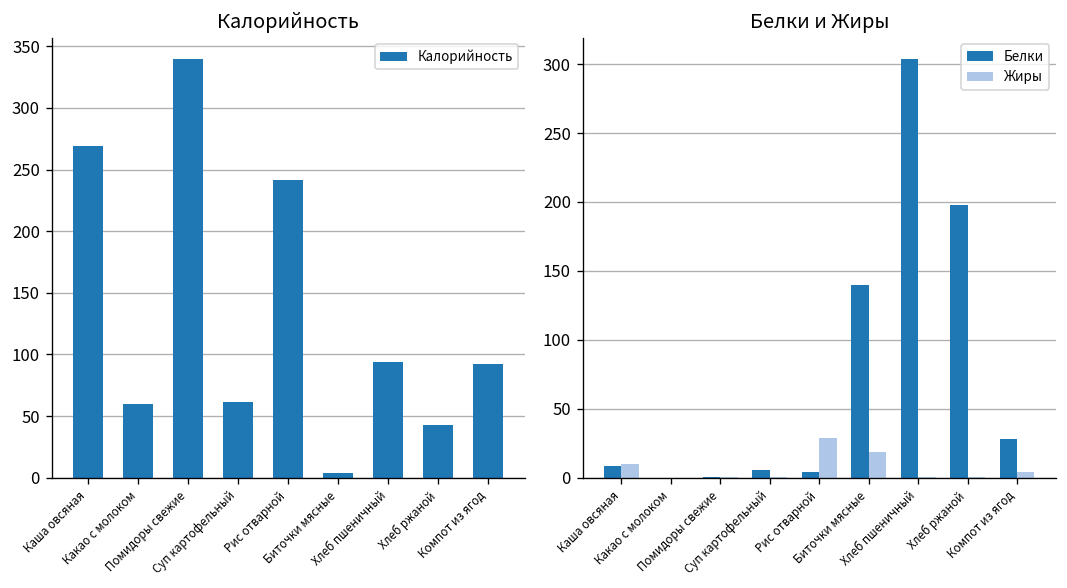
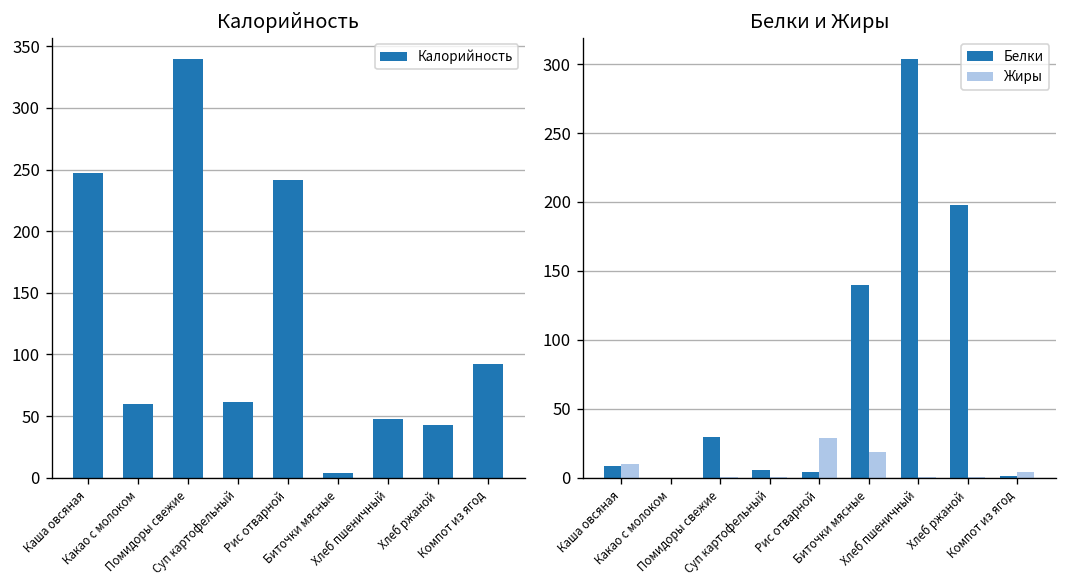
  {
    "Калорийность": {
-     "Каша овсяная": 269,
+     "Каша овсяная": 247,
      "Какао с молоком": 60,
      "Помидоры свежие": 340,
      "Суп картофельный": 62,
      "Рис отварной": 241,
      "Биточки мясные": 4,
-     "Хлеб пшеничный": 94,
+     "Хлеб пшеничный": 48,
      "Хлеб ржаной": 43,
      "Компот из ягод": 92
    },
    "Белки и Жиры": {
      "Белки": {
        "Каша овсяная": 9,
-       "Помидоры свежие": 0,
+       "Помидоры свежие": 29,
        "Суп картофельный": 6,
        "Рис отварной": 4,
        "Биточки мясные": 140,
        "Хлеб пшеничный": 304,
        "Хлеб ржаной": 198,
-       "Компот из ягод": 28
+       "Компот из ягод": 1
      },
      "Жиры": {
        "Каша овсяная": 10,
        "Рис отварной": 29,
        "Биточки мясные": 19,
        "Компот из ягод": 4
      }
    }
  }
